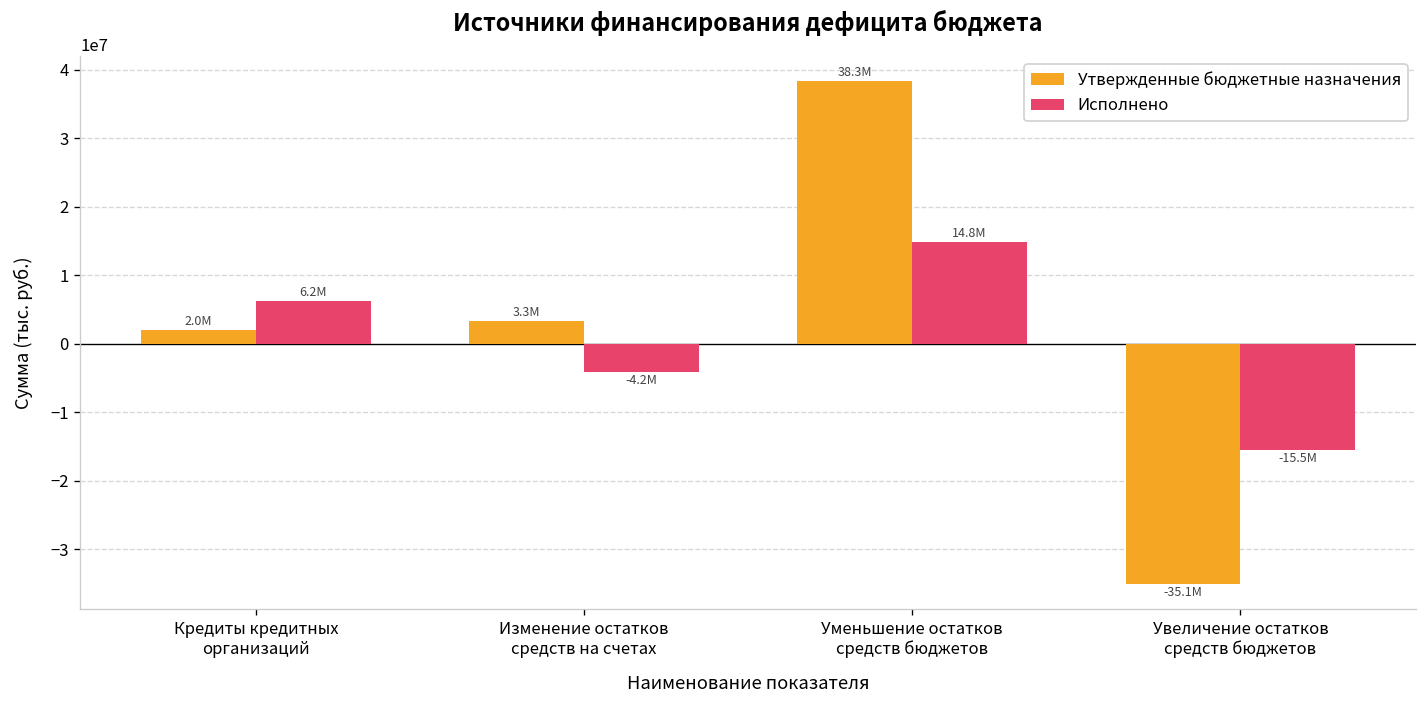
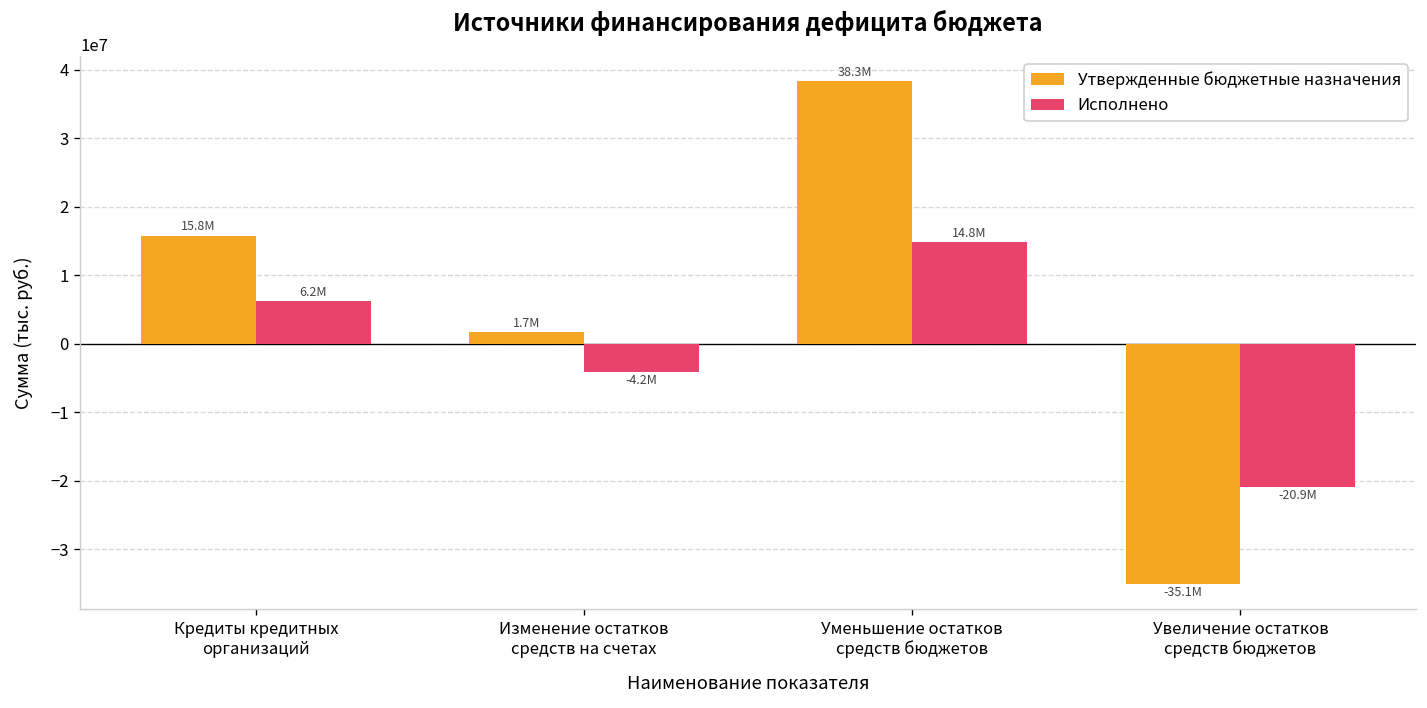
  {
    "Утвержденные бюджетные назначения": {
-     "Кредиты кредитных организаций": "2.0M",
-     "Изменение остатков средств на счетах": "3.3M",
+     "Кредиты кредитных организаций": "15.8M",
+     "Изменение остатков средств на счетах": "1.7M",
      "Уменьшение остатков средств бюджетов": "38.3M",
      "Увеличение остатков средств бюджетов": "-35.1M"
    },
    "Исполнено": {
      "Кредиты кредитных организаций": "6.2M",
      "Изменение остатков средств на счетах": "-4.2M",
      "Уменьшение остатков средств бюджетов": "14.8M",
-     "Увеличение остатков средств бюджетов": "-15.5M"
+     "Увеличение остатков средств бюджетов": "-20.9M"
    }
  }
